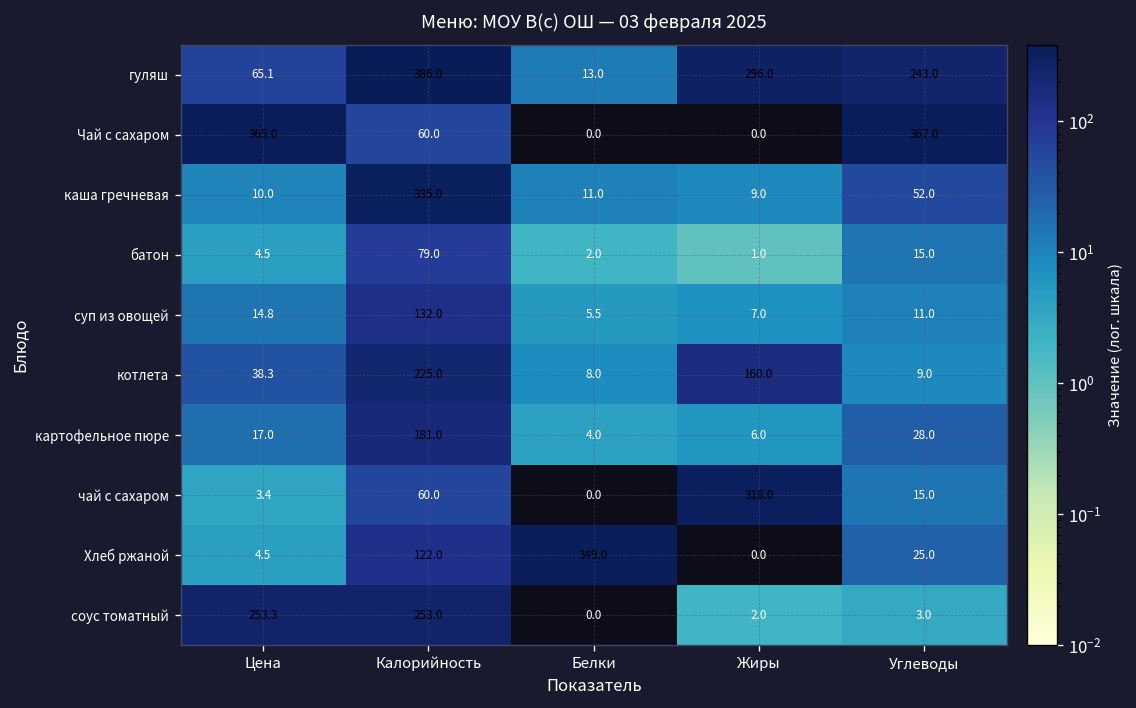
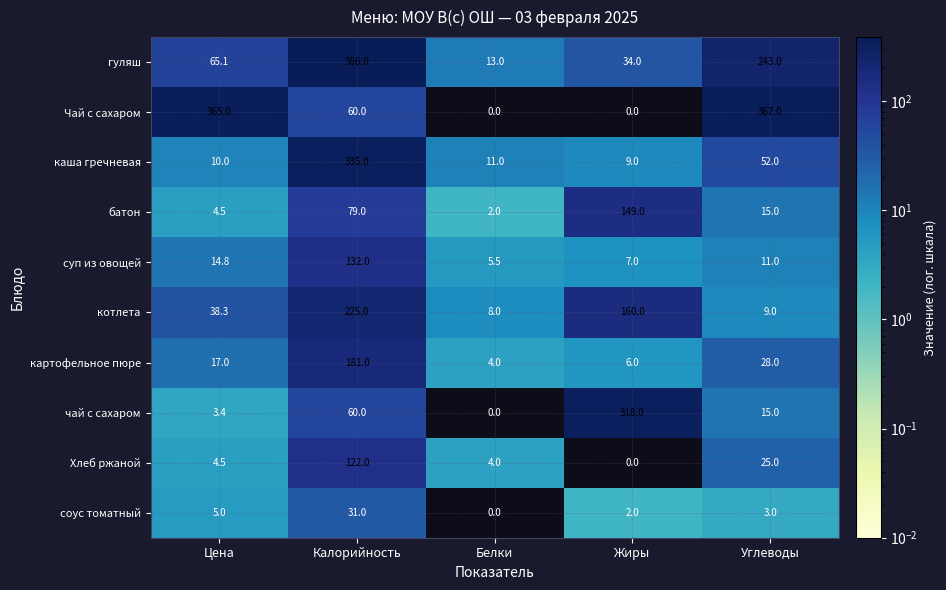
  {
    "гуляш": {
      "Цена": 65.1,
      "Калорийность": 386.0,
      "Белки": 13.0,
-     "Жиры": 296.0,
+     "Жиры": 34.0,
      "Углеводы": 243.0
    },
    "Чай с сахаром": {
      "Цена": 365.0,
      "Калорийность": 60.0,
      "Белки": 0.0,
      "Жиры": 0.0,
      "Углеводы": 367.0
    },
    "каша гречневая": {
      "Цена": 10.0,
      "Калорийность": 335.0,
      "Белки": 11.0,
      "Жиры": 9.0,
      "Углеводы": 52.0
    },
    "батон": {
      "Цена": 4.5,
      "Калорийность": 79.0,
      "Белки": 2.0,
-     "Жиры": 1.0,
+     "Жиры": 149.0,
      "Углеводы": 15.0
    },
    "суп из овощей": {
      "Цена": 14.8,
      "Калорийность": 132.0,
      "Белки": 5.5,
      "Жиры": 7.0,
      "Углеводы": 11.0
    },
    "котлета": {
      "Цена": 38.3,
      "Калорийность": 225.0,
      "Белки": 8.0,
      "Жиры": 160.0,
      "Углеводы": 9.0
    },
    "картофельное пюре": {
      "Цена": 17.0,
      "Калорийность": 181.0,
      "Белки": 4.0,
      "Жиры": 6.0,
      "Углеводы": 28.0
    },
    "чай с сахаром": {
      "Цена": 3.4,
      "Калорийность": 60.0,
      "Белки": 0.0,
      "Жиры": 318.0,
      "Углеводы": 15.0
    },
    "Хлеб ржаной": {
      "Цена": 4.5,
      "Калорийность": 122.0,
-     "Белки": 349.0,
+     "Белки": 4.0,
      "Жиры": 0.0,
      "Углеводы": 25.0
    },
    "соус томатный": {
-     "Цена": 253.3,
-     "Калорийность": 253.0,
+     "Цена": 5.0,
+     "Калорийность": 31.0,
      "Белки": 0.0,
      "Жиры": 2.0,
      "Углеводы": 3.0
    }
  }
